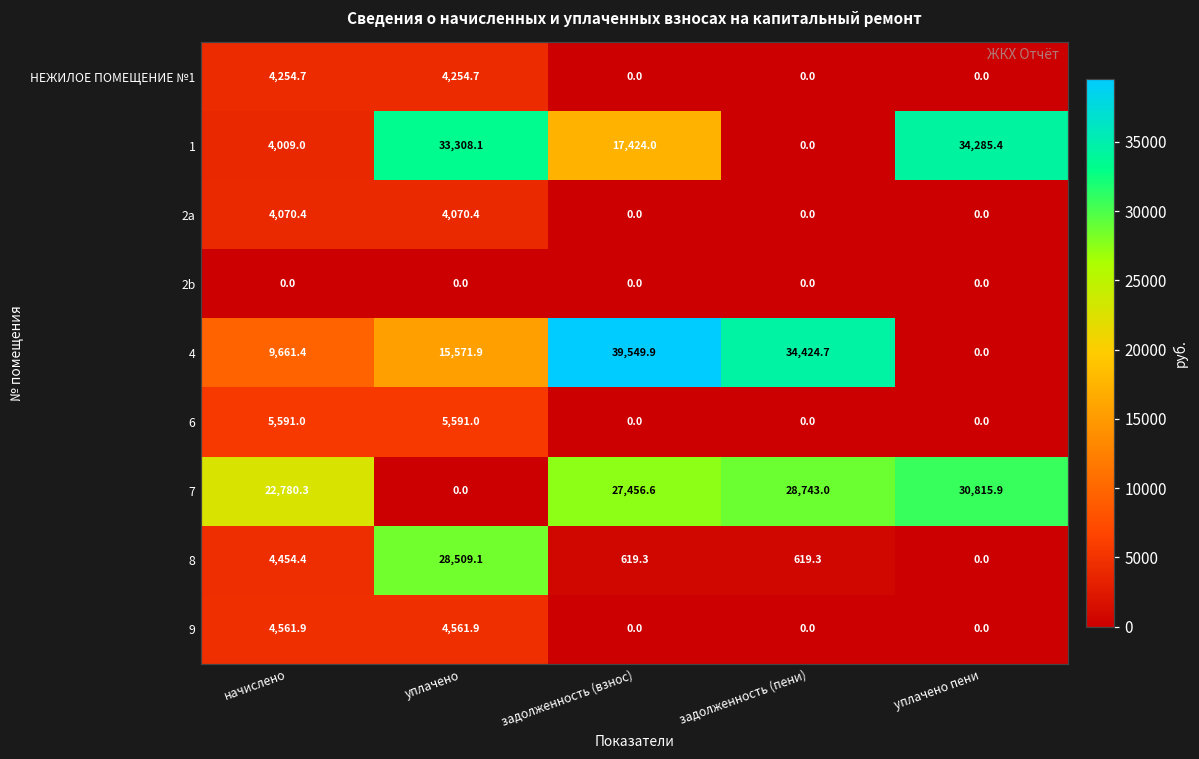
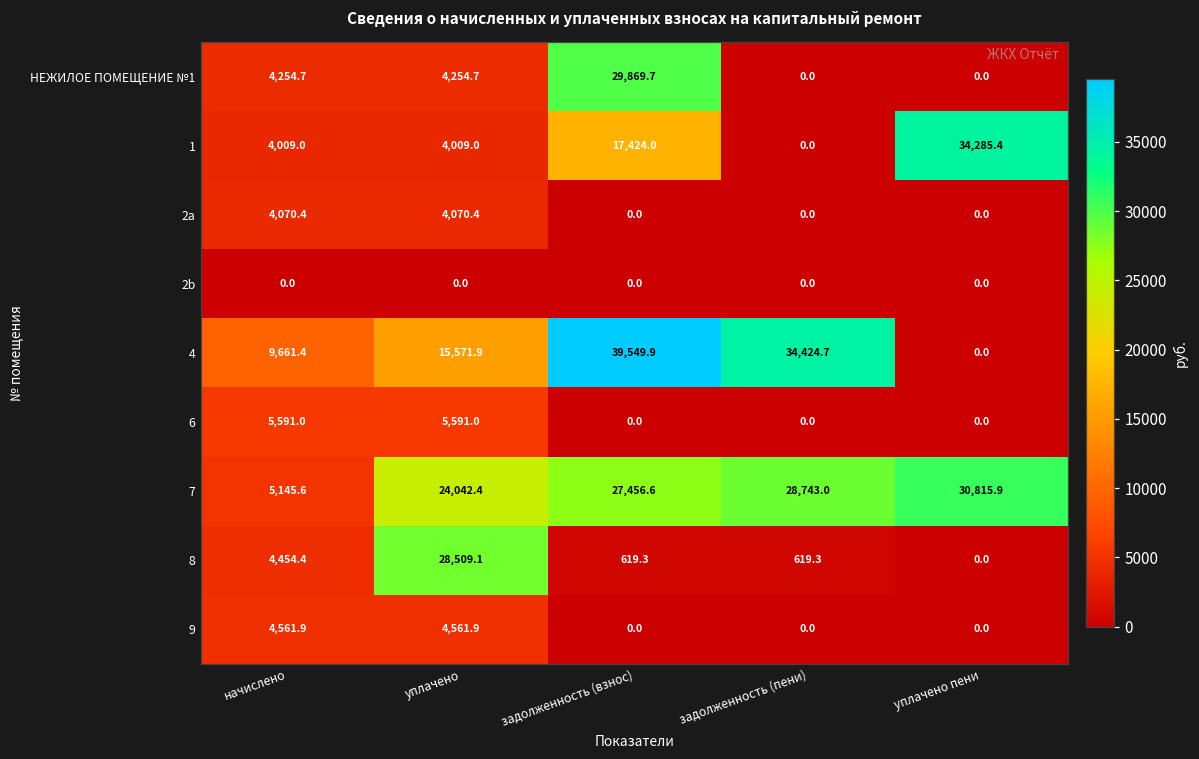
  {
    "НЕЖИЛОЕ ПОМЕЩЕНИЕ №1": {
      "начислено": "4,254.7",
      "уплачено": "4,254.7",
-     "задолженность (взнос)": "0.0",
+     "задолженность (взнос)": "29,869.7",
      "задолженность (пени)": "0.0"
    },
    "1": {
      "начислено": "4,009.0",
-     "уплачено": "33,308.1",
+     "уплачено": "4,009.0",
      "задолженность (взнос)": "17,424.0",
      "задолженность (пени)": "0.0",
      "уплачено пени": "34,285.4"
    },
    "2a": {
      "начислено": "4,070.4",
      "уплачено": "4,070.4",
      "задолженность (взнос)": "0.0",
      "задолженность (пени)": "0.0",
      "уплачено пени": "0.0"
    },
    "2b": {
      "начислено": "0.0",
      "уплачено": "0.0",
      "задолженность (взнос)": "0.0",
      "задолженность (пени)": "0.0",
      "уплачено пени": "0.0"
    },
    "4": {
      "начислено": "9,661.4",
      "уплачено": "15,571.9",
      "задолженность (взнос)": "39,549.9",
      "задолженность (пени)": "34,424.7",
      "уплачено пени": "0.0"
    },
    "6": {
      "начислено": "5,591.0",
      "уплачено": "5,591.0",
      "задолженность (взнос)": "0.0",
      "задолженность (пени)": "0.0",
      "уплачено пени": "0.0"
    },
    "7": {
-     "начислено": "22,780.3",
-     "уплачено": "0.0",
+     "начислено": "5,145.6",
+     "уплачено": "24,042.4",
      "задолженность (взнос)": "27,456.6",
      "задолженность (пени)": "28,743.0",
      "уплачено пени": "30,815.9"
    },
    "8": {
      "начислено": "4,454.4",
      "уплачено": "28,509.1",
      "задолженность (взнос)": "619.3",
      "задолженность (пени)": "619.3",
      "уплачено пени": "0.0"
    },
    "9": {
      "начислено": "4,561.9",
      "уплачено": "4,561.9",
      "задолженность (взнос)": "0.0",
      "задолженность (пени)": "0.0",
      "уплачено пени": "0.0"
    }
  }
